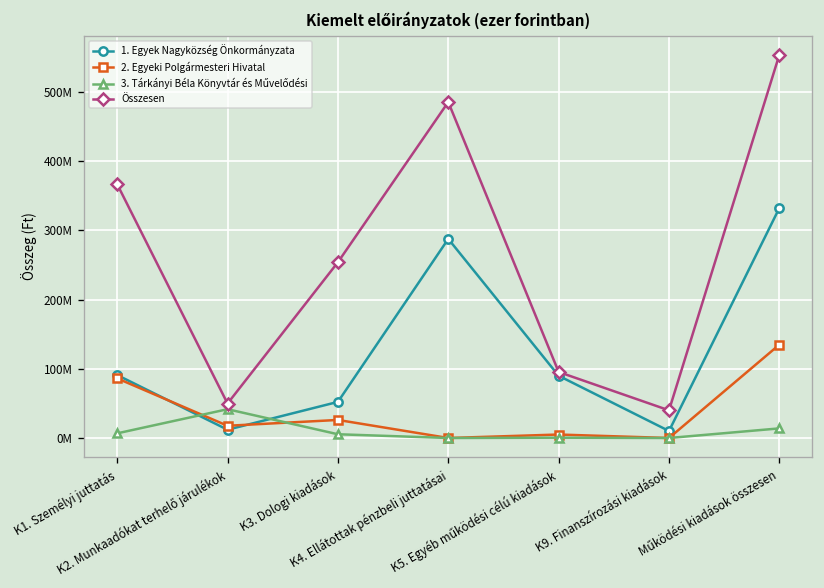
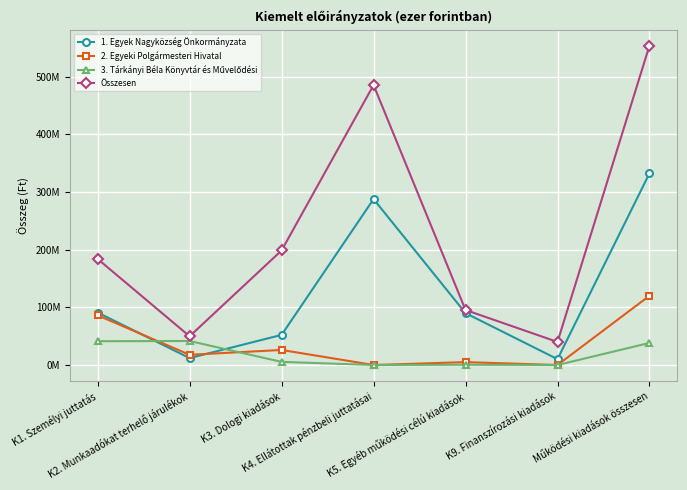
  {
    "1. Egyek Nagyközség Önkormányzata": {
      "K1. Személyi juttatás": 90000000,
      "K2. Munkaadókat terhelő járulékok": 10000000,
      "K3. Dologi kiadások": 50000000,
      "K4. Ellátottak pénzbeli juttatásai": 290000000,
      "K5. Egyéb működési célú kiadások": 90000000,
      "K9. Finanszírozási kiadások": 10000000,
      "Működési kiadások összesen": 330000000
    },
    "2. Egyeki Polgármesteri Hivatal": {
      "K1. Személyi juttatás": 90000000,
      "K2. Munkaadókat terhelő járulékok": 20000000,
      "K3. Dologi kiadások": 30000000,
      "K5. Egyéb működési célú kiadások": 10000000,
-     "Működési kiadások összesen": 130000000
+     "Működési kiadások összesen": 120000000
    },
    "3. Tárkányi Béla Könyvtár és Művelődési": {
-     "K1. Személyi juttatás": 10000000,
+     "K1. Személyi juttatás": 40000000,
      "K2. Munkaadókat terhelő járulékok": 40000000,
      "K3. Dologi kiadások": 10000000,
      "K5. Egyéb működési célú kiadások": 0,
-     "Működési kiadások összesen": 10000000
+     "Működési kiadások összesen": 40000000
    },
    "Összesen": {
-     "K1. Személyi juttatás": 370000000,
+     "K1. Személyi juttatás": 180000000,
      "K2. Munkaadókat terhelő járulékok": 50000000,
-     "K3. Dologi kiadások": 250000000,
+     "K3. Dologi kiadások": 200000000,
      "K4. Ellátottak pénzbeli juttatásai": 490000000,
      "K5. Egyéb működési célú kiadások": 100000000,
      "K9. Finanszírozási kiadások": 40000000,
      "Működési kiadások összesen": 550000000
    }
  }
